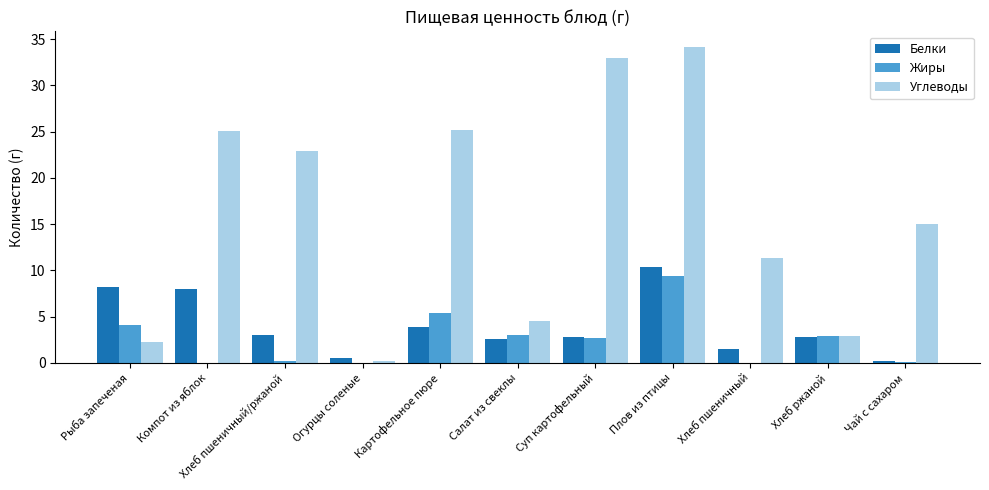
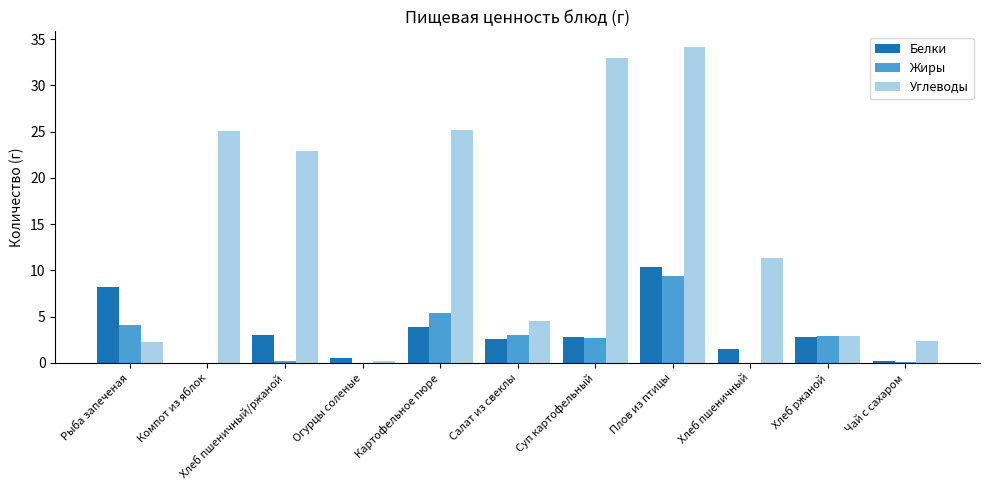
  {
    "Белки": {
      "Рыба запеченая": 8,
-     "Компот из яблок": 8,
+     "Компот из яблок": 0,
      "Хлеб пшеничный/ржаной": 3,
      "Огурцы соленые": 1,
      "Картофельное пюре": 4,
      "Салат из свеклы": 3,
      "Суп картофельный": 3,
      "Плов из птицы": 10,
      "Хлеб пшеничный": 2,
      "Хлеб ржаной": 3
    },
    "Жиры": {
      "Рыба запеченая": 4,
      "Компот из яблок": 0,
      "Огурцы соленые": 0,
      "Картофельное пюре": 5,
      "Салат из свеклы": 3,
      "Суп картофельный": 3,
      "Плов из птицы": 9,
      "Хлеб ржаной": 3
    },
    "Углеводы": {
      "Рыба запеченая": 2,
      "Компот из яблок": 25,
      "Хлеб пшеничный/ржаной": 23,
      "Картофельное пюре": 25,
      "Салат из свеклы": 4,
      "Суп картофельный": 33,
      "Плов из птицы": 34,
      "Хлеб пшеничный": 11,
      "Хлеб ржаной": 3,
-     "Чай с сахаром": 15
+     "Чай с сахаром": 2
    }
  }
